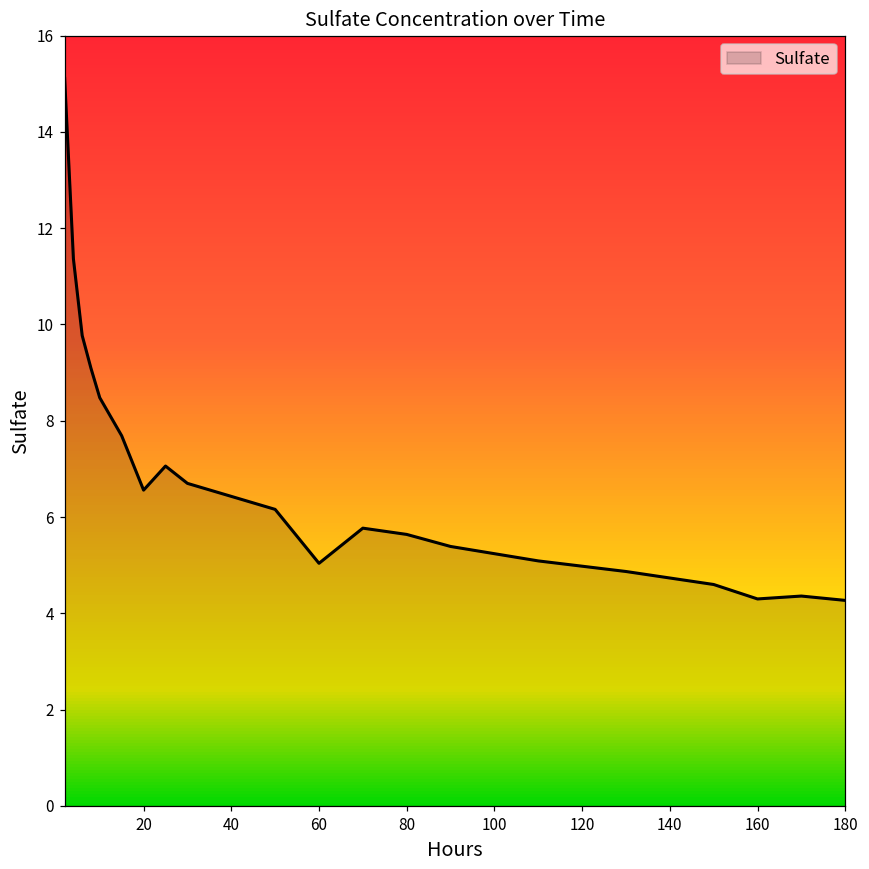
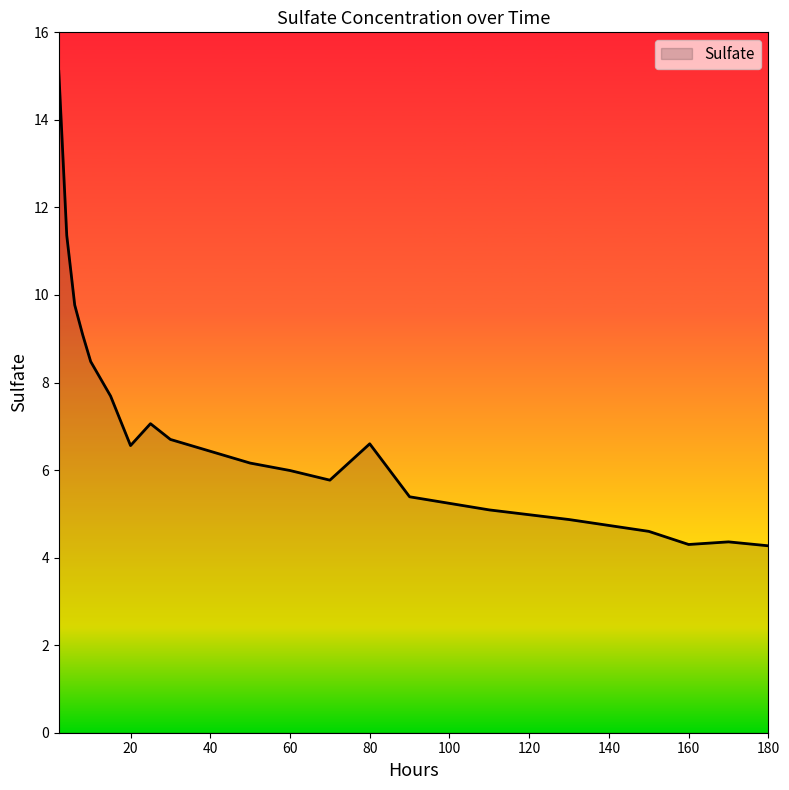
  {
    "20": 6.6,
    "40": 6.4,
-   "60": 5.0,
-   "80": 5.6,
+   "60": 6.0,
+   "80": 6.6,
    "160": 4.3,
    "180": 4.3
  }
